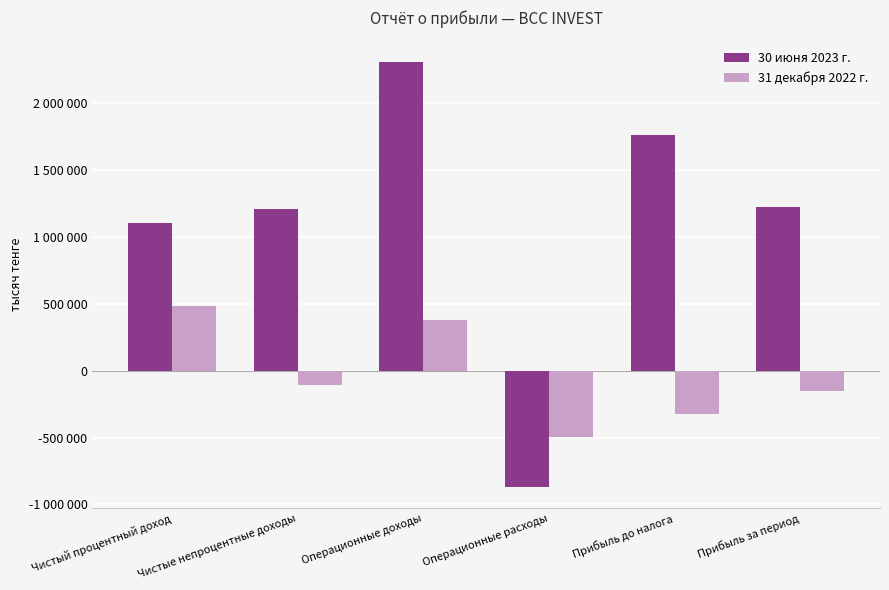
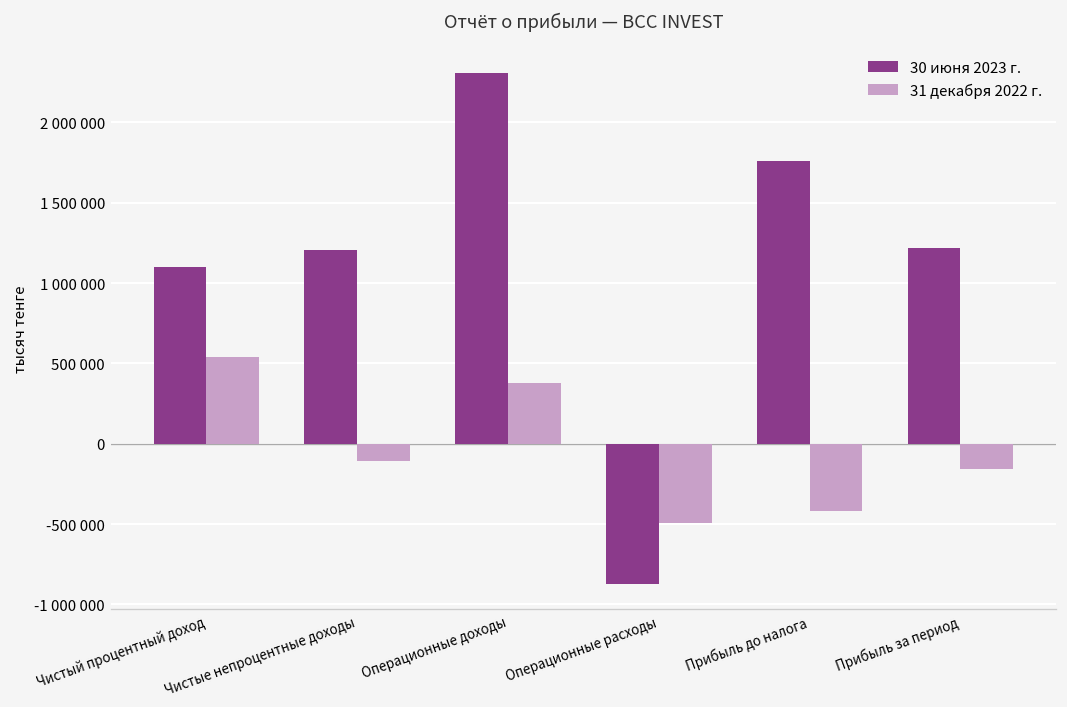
  {
    "30 июня 2023 г.": {
      "Чистый процентный доход": 1100000,
      "Чистые непроцентные доходы": 1210000,
      "Операционные доходы": 2310000,
      "Операционные расходы": -870000,
      "Прибыль до налога": 1760000,
      "Прибыль за период": 1220000
    },
    "31 декабря 2022 г.": {
-     "Чистый процентный доход": 480000,
+     "Чистый процентный доход": 540000,
      "Чистые непроцентные доходы": -110000,
      "Операционные доходы": 370000,
      "Операционные расходы": -500000,
-     "Прибыль до налога": -320000,
+     "Прибыль до налога": -420000,
      "Прибыль за период": -160000
    }
  }
